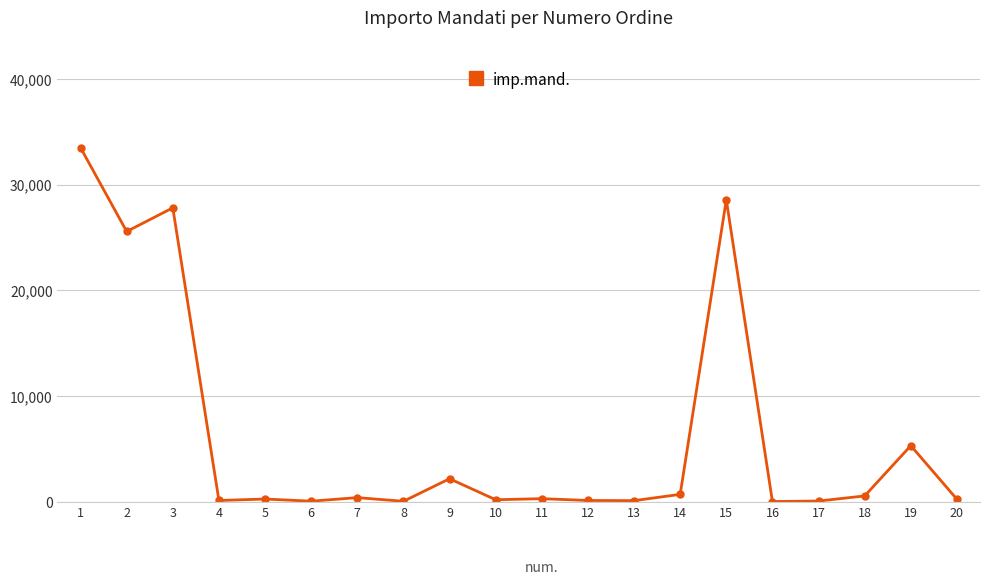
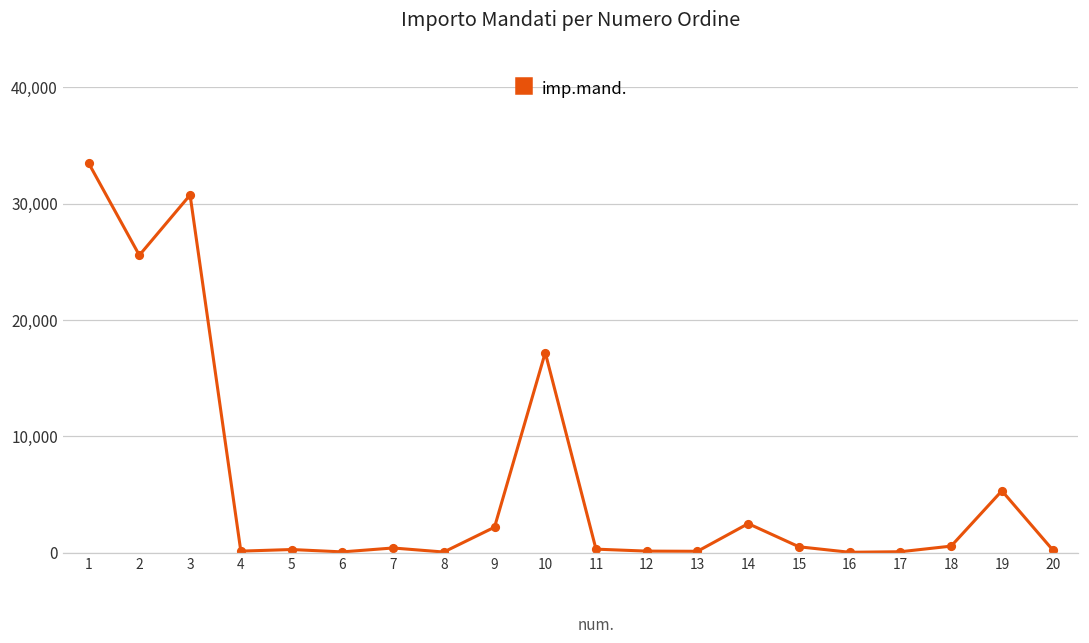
  {
    "1": "33,500",
    "2": "25,600",
-   "3": "27,800",
+   "3": "30,700",
    "4": "100",
    "5": "300",
    "6": "100",
    "7": "400",
    "8": "100",
    "9": "2,200",
-   "10": "200",
+   "10": "17,200",
    "11": "300",
    "12": "100",
    "13": "100",
-   "14": "700",
-   "15": "28,600",
+   "14": "2,500",
+   "15": "500",
    "16": "0",
    "17": "100",
    "18": "600",
    "19": "5,300",
    "20": "200"
  }
